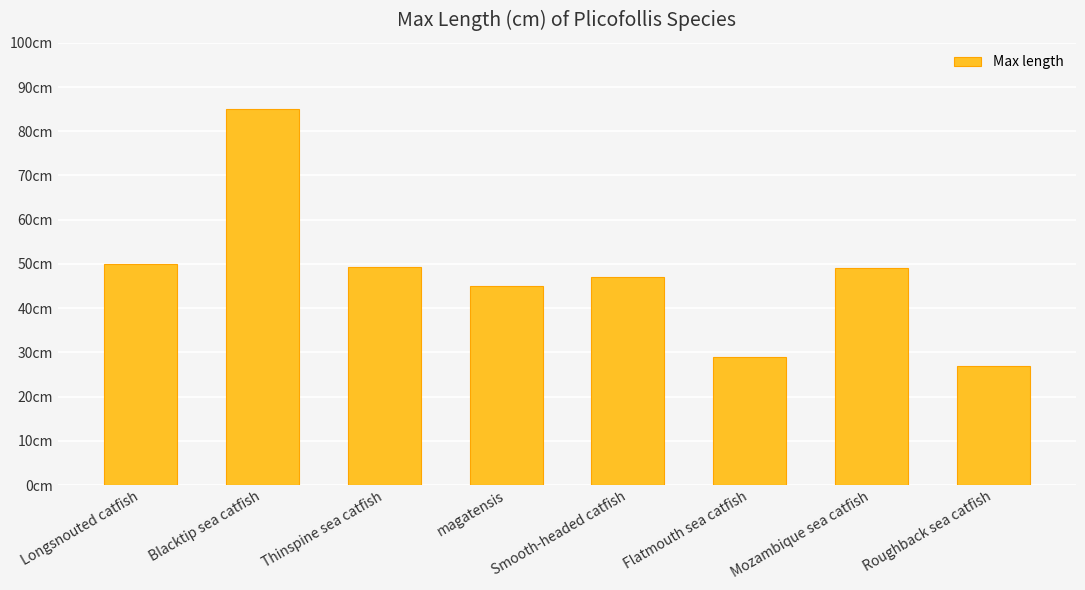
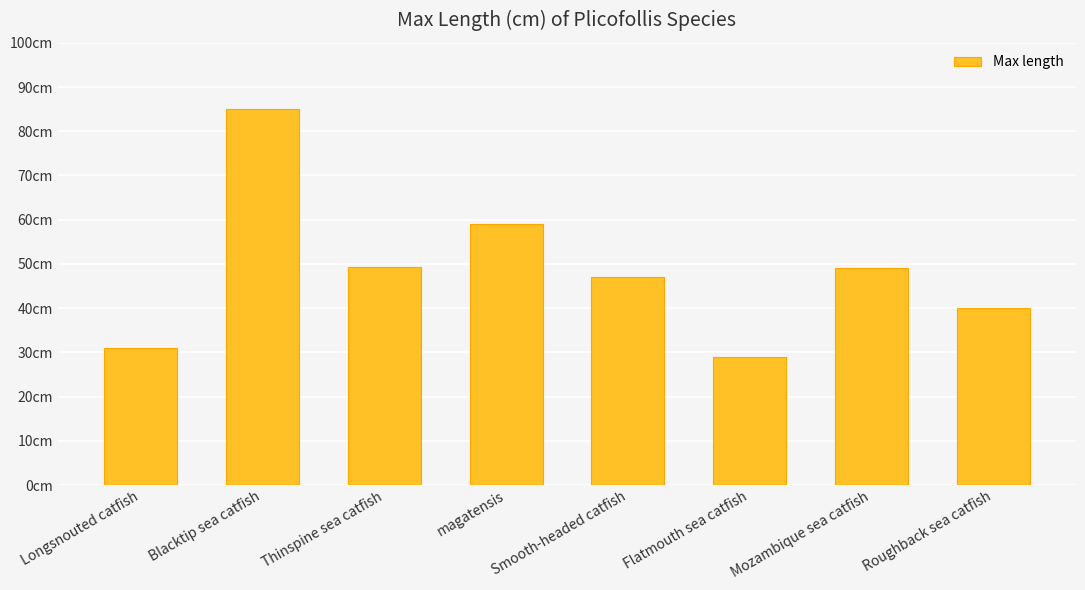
  {
-   "Longsnouted catfish": "50cm",
+   "Longsnouted catfish": "31cm",
    "Blacktip sea catfish": "85cm",
    "Thinspine sea catfish": "49cm",
-   "magatensis": "45cm",
+   "magatensis": "59cm",
    "Smooth-headed catfish": "47cm",
    "Flatmouth sea catfish": "29cm",
    "Mozambique sea catfish": "49cm",
-   "Roughback sea catfish": "27cm"
+   "Roughback sea catfish": "40cm"
  }
